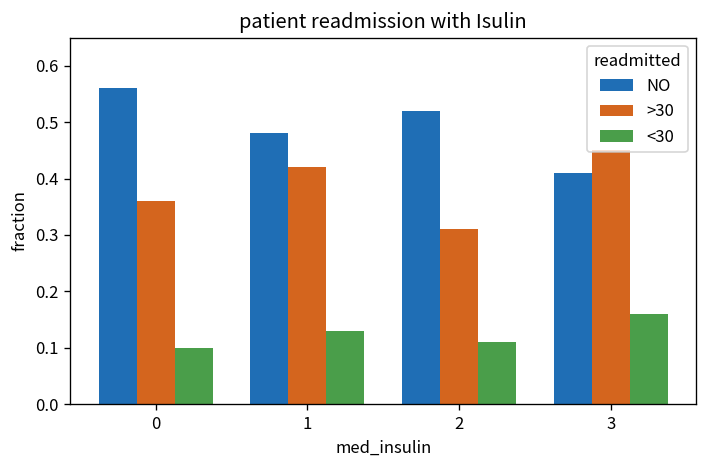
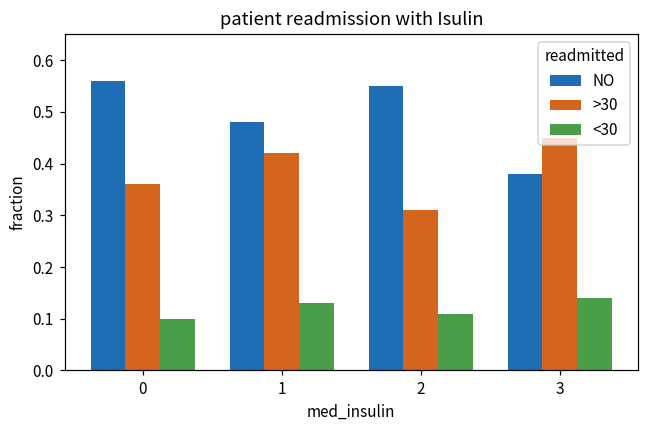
  {
    "NO": {
      "0": 0.56,
      "1": 0.48,
-     "2": 0.52,
-     "3": 0.41
+     "2": 0.55,
+     "3": 0.38
    },
    ">30": {
      "0": 0.36,
      "1": 0.42,
      "2": 0.31
    },
    "<30": {
      "0": 0.10,
      "1": 0.13,
      "2": 0.11,
-     "3": 0.16
+     "3": 0.14
    }
  }
